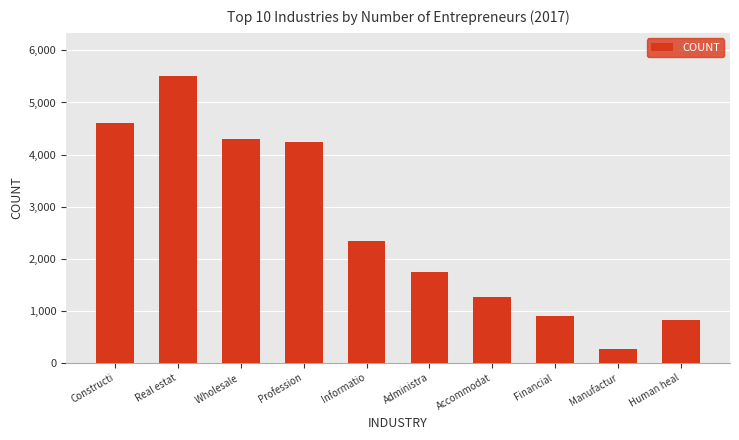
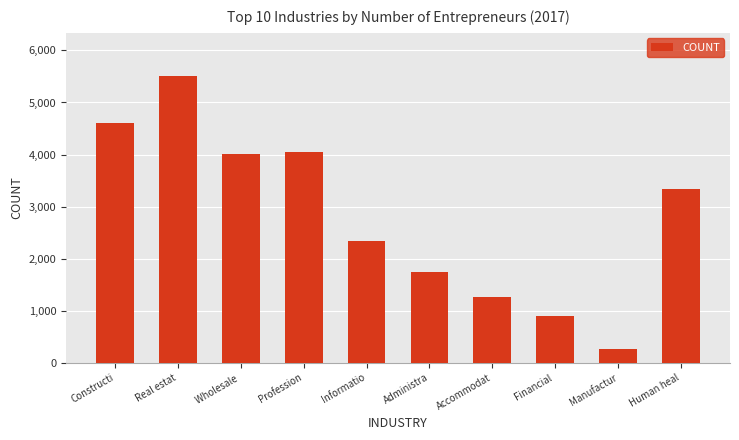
  {
    "Constructi": "4,600",
    "Real estat": "5,500",
-   "Wholesale": "4,300",
-   "Profession": "4,200",
+   "Wholesale": "4,000",
+   "Profession": "4,000",
    "Informatio": "2,300",
    "Administra": "1,700",
    "Accommodat": "1,300",
    "Financial": "900",
    "Manufactur": "300",
-   "Human heal": "800"
+   "Human heal": "3,300"
  }
